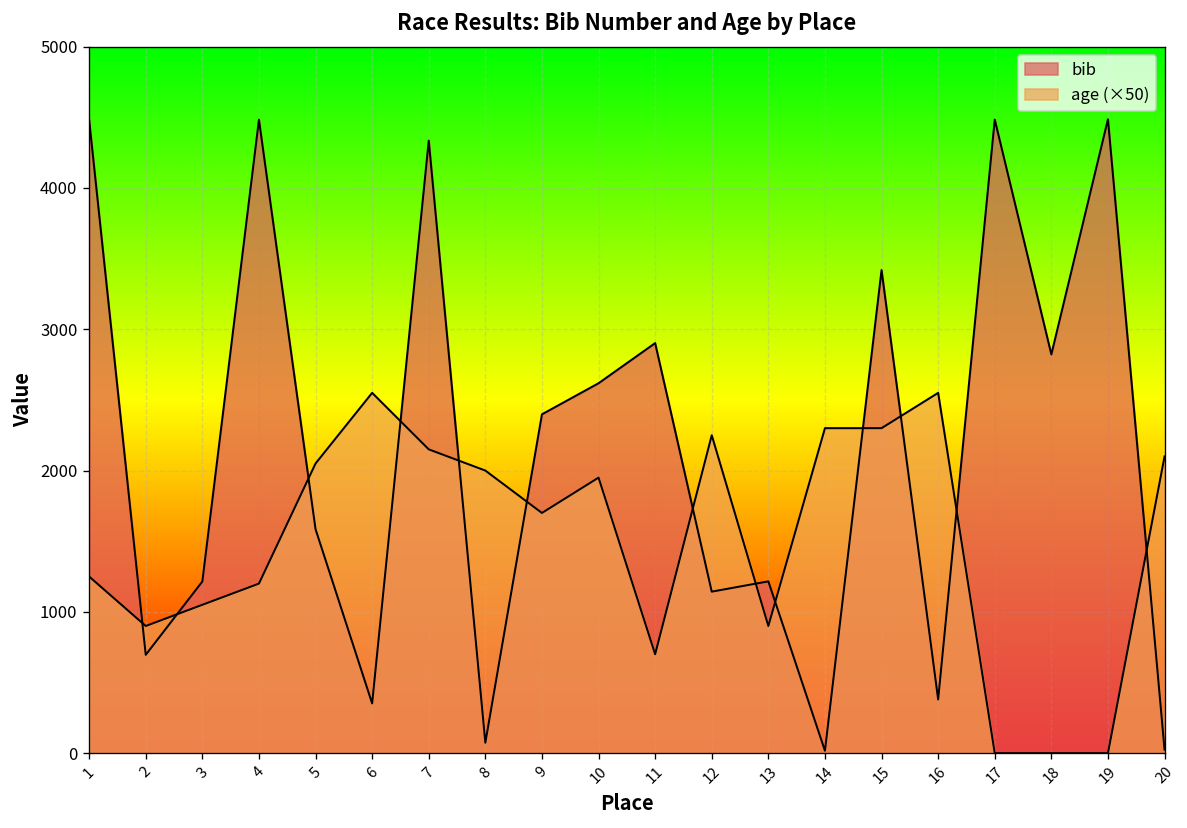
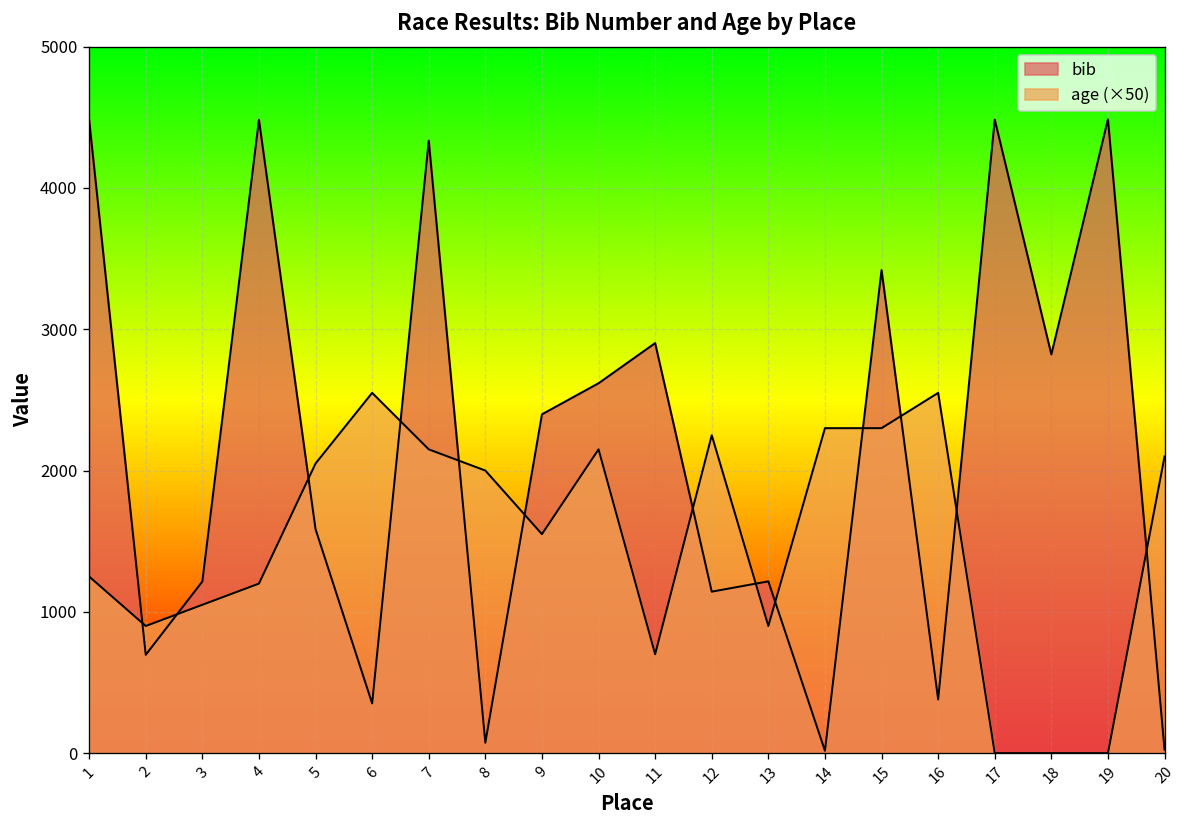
  {
    "bib": {
      "1": 4480,
      "2": 700,
      "3": 1220,
      "4": 4480,
      "5": 1590,
      "6": 350,
      "7": 4340,
      "8": 70,
      "9": 2400,
      "10": 2620,
      "11": 2900,
      "12": 1140,
      "13": 1220,
      "14": 20,
      "15": 3420,
      "16": 380,
      "17": 4480,
      "18": 2820,
      "19": 4490,
      "20": 30
    },
    "age (×50)": {
      "1": 1250,
      "2": 900,
      "3": 1050,
      "4": 1200,
      "5": 2050,
      "6": 2550,
      "7": 2150,
      "8": 2000,
-     "9": 1700,
-     "10": 1950,
+     "9": 1550,
+     "10": 2150,
      "11": 700,
      "12": 2250,
      "13": 900,
      "14": 2300,
      "15": 2300,
      "16": 2550,
      "17": 0,
      "18": 0,
      "19": 0,
      "20": 2100
    }
  }
